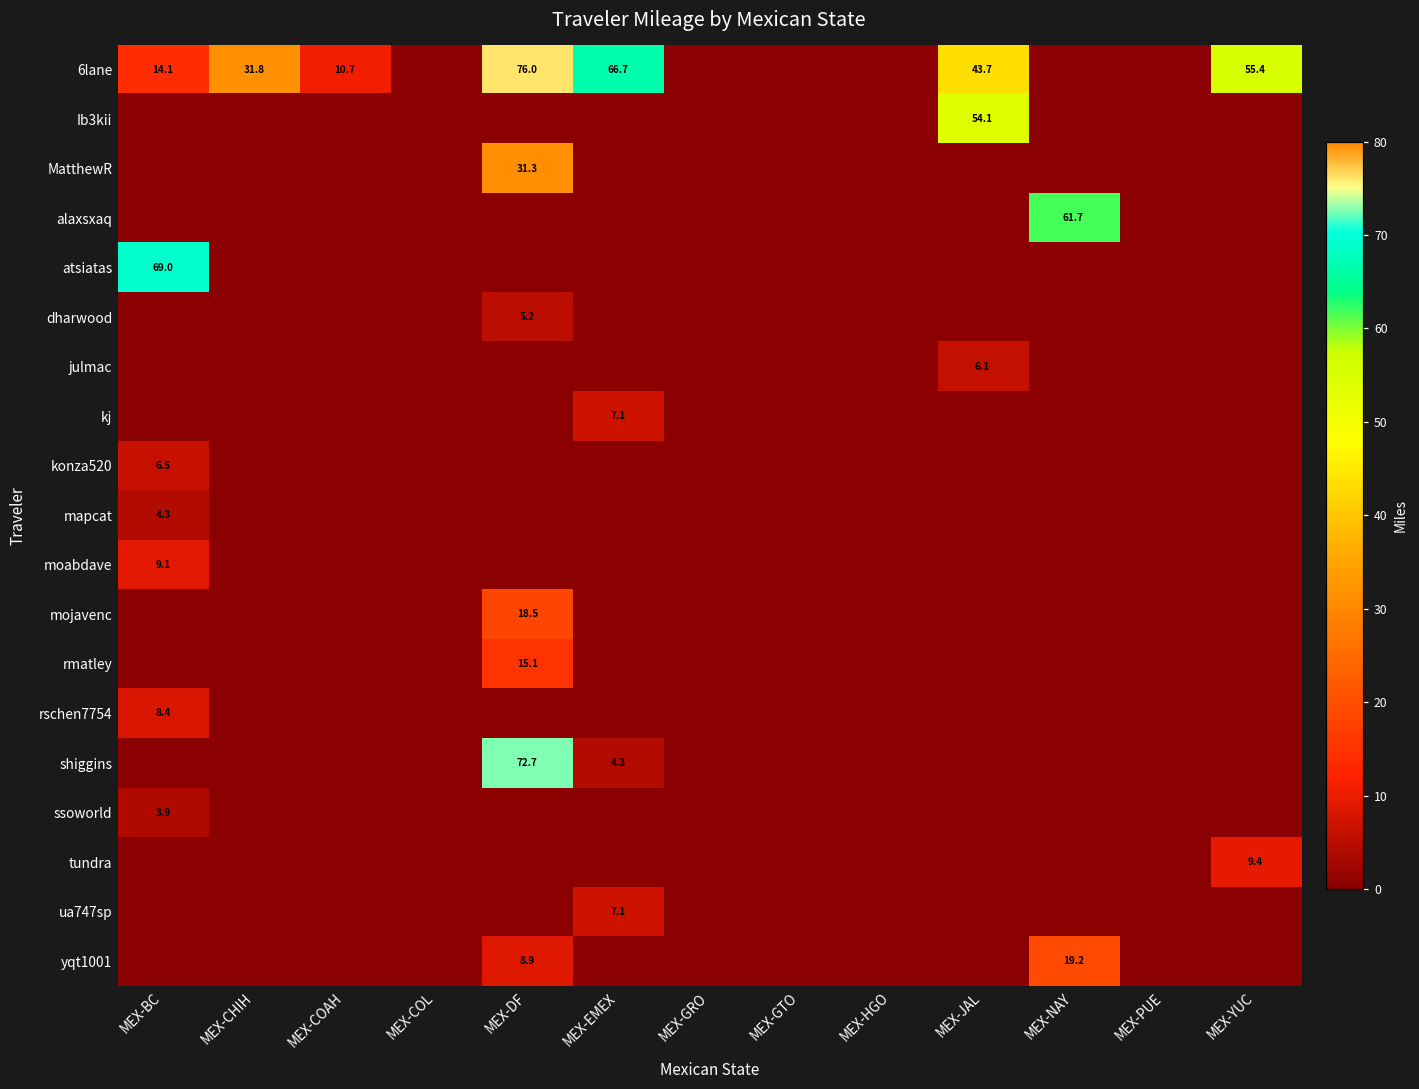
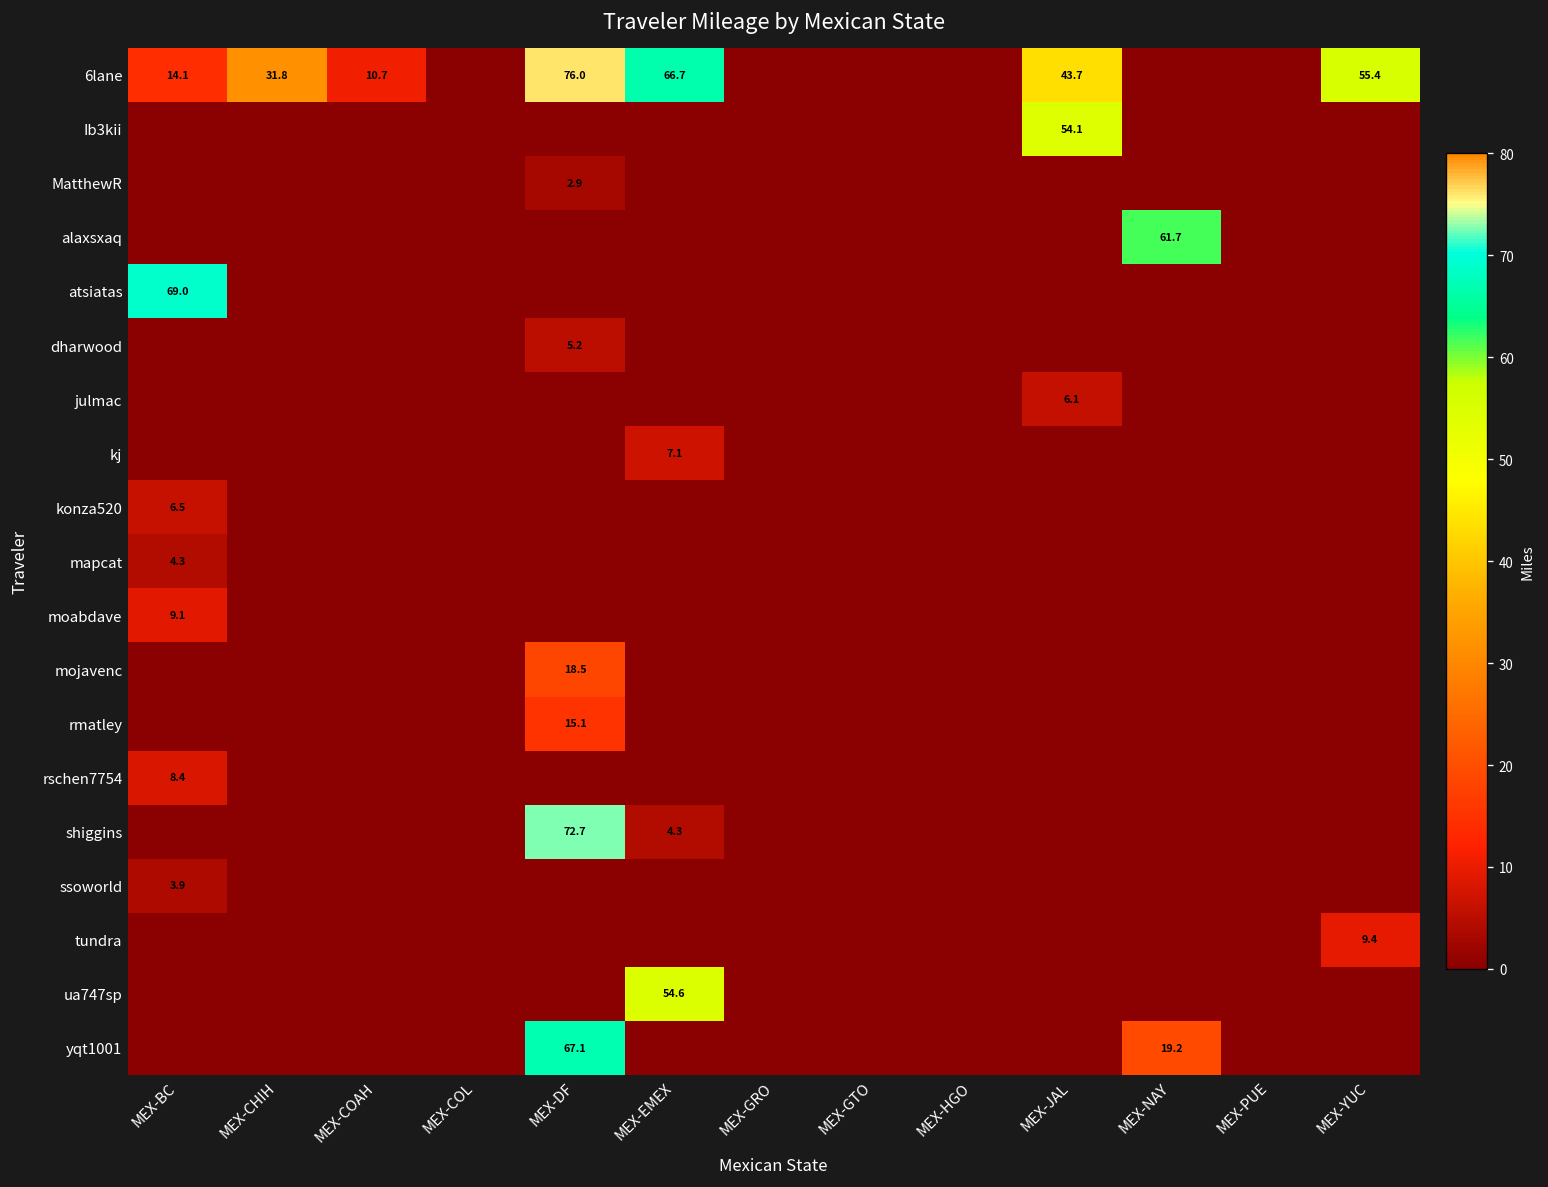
  {
    "6lane": {
      "MEX-BC": 14.1,
      "MEX-CHIH": 31.8,
      "MEX-COAH": 10.7,
      "MEX-DF": 76.0,
      "MEX-EMEX": 66.7,
      "MEX-JAL": 43.7,
      "MEX-YUC": 55.4
    },
    "Ib3kii": {
      "MEX-JAL": 54.1
    },
    "MatthewR": {
-     "MEX-DF": 31.3
+     "MEX-DF": 2.9
    },
    "alaxsxaq": {
      "MEX-NAY": 61.7
    },
    "atsiatas": {
      "MEX-BC": 69.0
    },
    "dharwood": {
      "MEX-DF": 5.2
    },
    "julmac": {
      "MEX-JAL": 6.1
    },
    "kj": {
      "MEX-EMEX": 7.1
    },
    "konza520": {
      "MEX-BC": 6.5
    },
    "mapcat": {
      "MEX-BC": 4.3
    },
    "moabdave": {
      "MEX-BC": 9.1
    },
    "mojavenc": {
      "MEX-DF": 18.5
    },
    "rmatley": {
      "MEX-DF": 15.1
    },
    "rschen7754": {
      "MEX-BC": 8.4
    },
    "shiggins": {
      "MEX-DF": 72.7,
      "MEX-EMEX": 4.3
    },
    "ssoworld": {
      "MEX-BC": 3.9
    },
    "tundra": {
      "MEX-YUC": 9.4
    },
    "ua747sp": {
-     "MEX-EMEX": 7.1
+     "MEX-EMEX": 54.6
    },
    "yqt1001": {
-     "MEX-DF": 8.9,
+     "MEX-DF": 67.1,
      "MEX-NAY": 19.2
    }
  }
